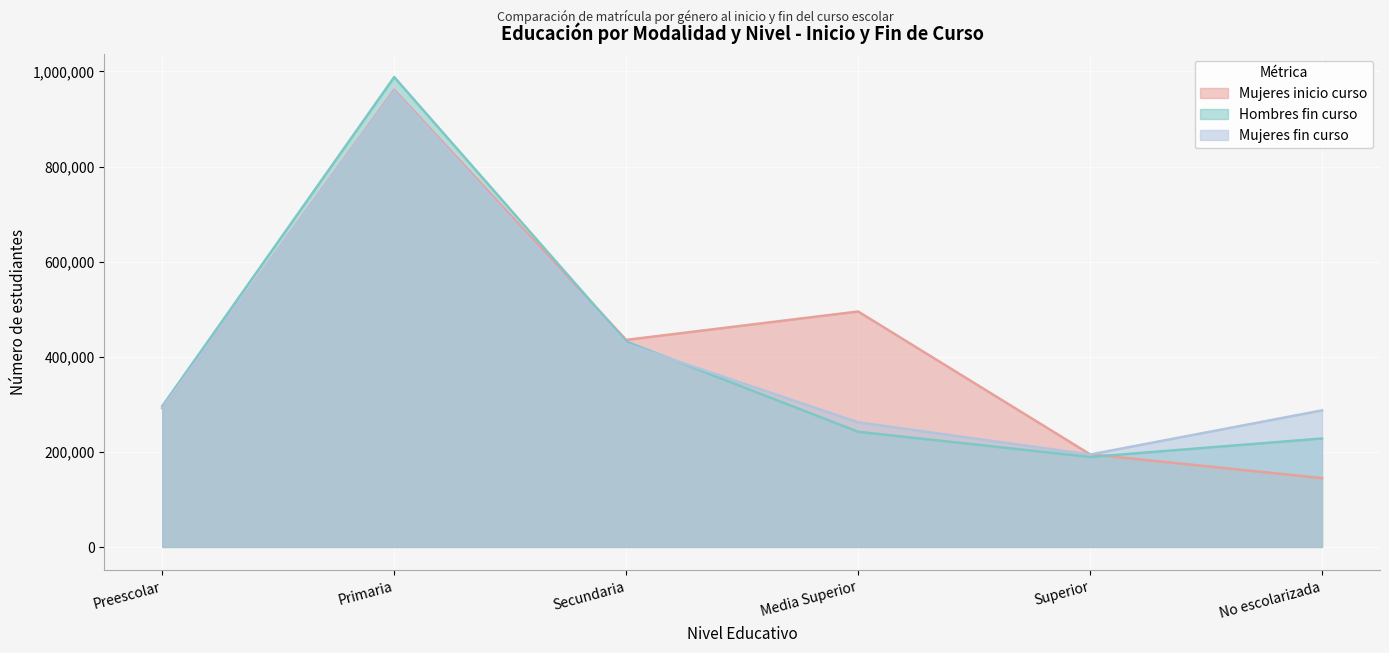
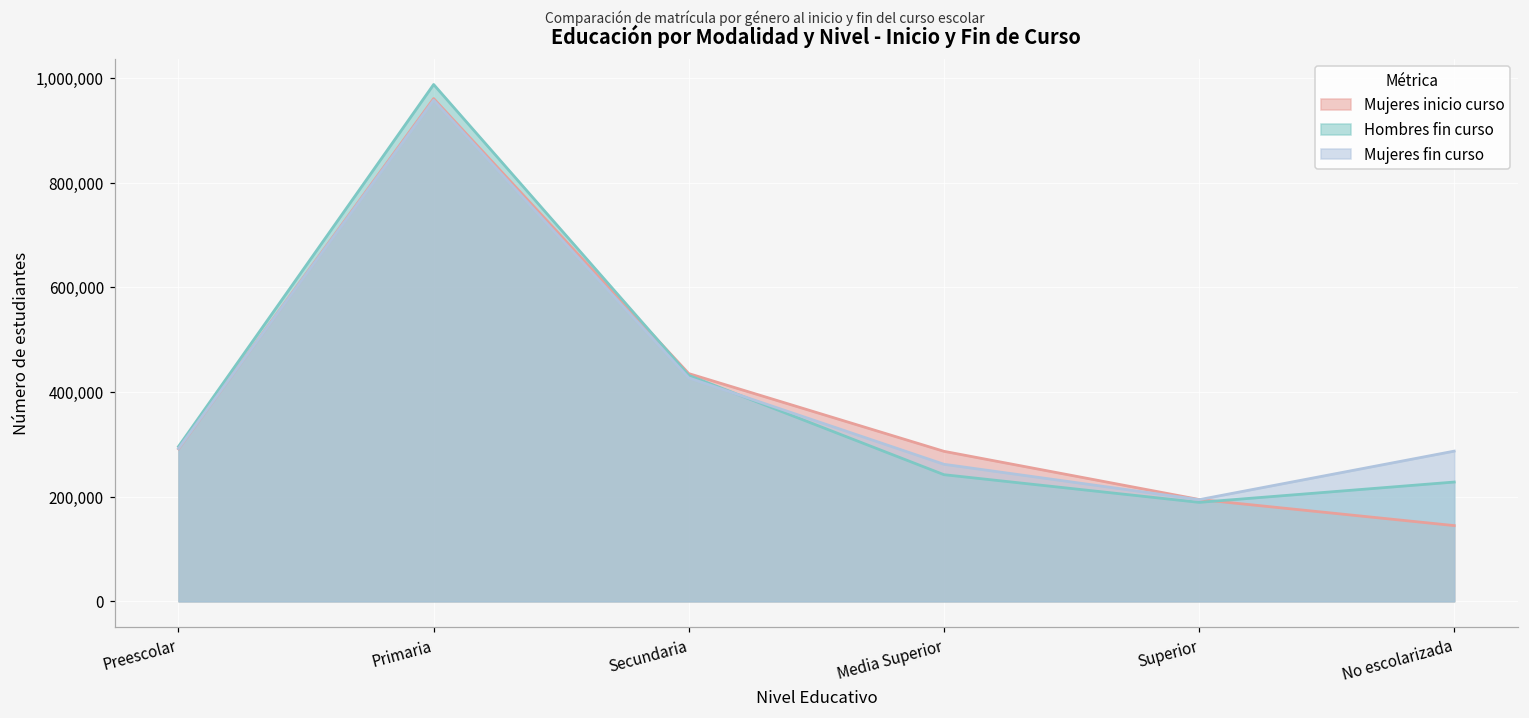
  {
    "Mujeres inicio curso": {
-     "Media Superior": "500,000",
+     "Media Superior": "290,000",
      "No escolarizada": "140,000"
    }
  }
